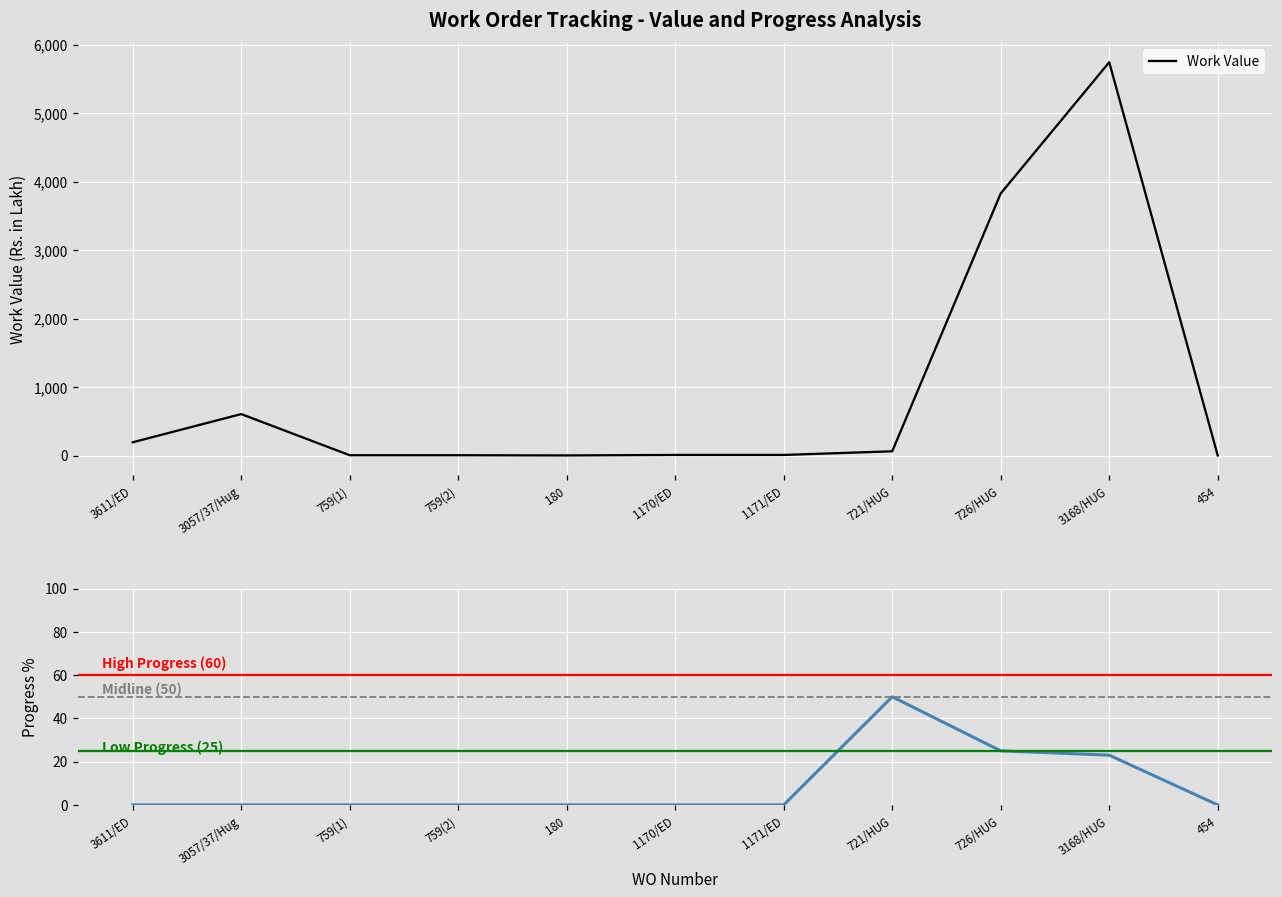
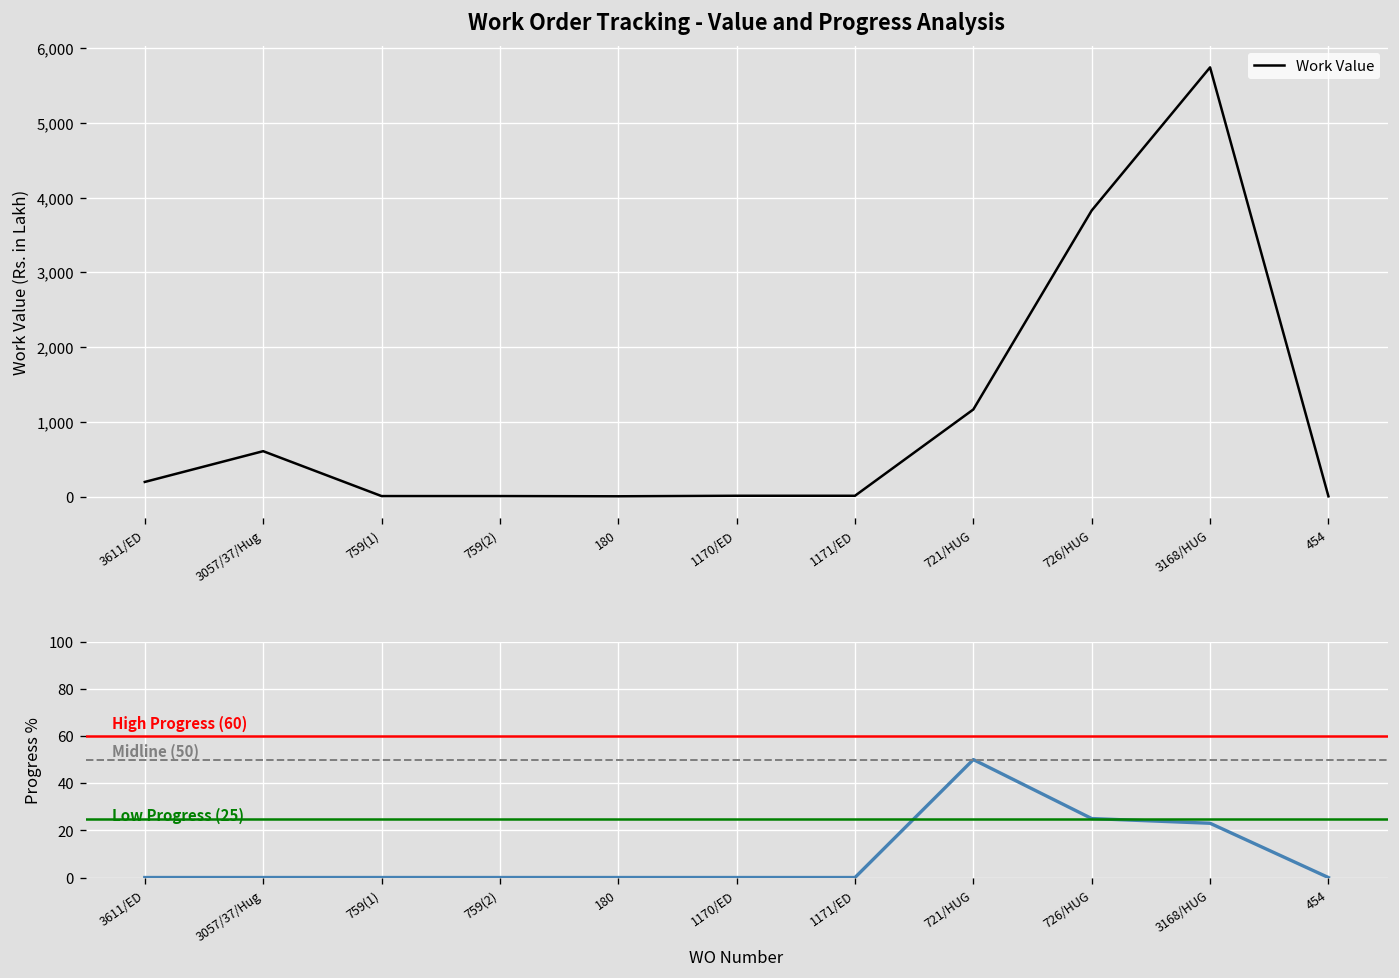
  {
    "Work Order Tracking - Value and Progress Analysis": {
      "3611/ED": "200",
      "3057/37/Hug": "600",
      "759(1)": "0",
      "759(2)": "0",
      "180": "0",
      "1170/ED": "0",
      "1171/ED": "0",
-     "721/HUG": "100",
+     "721/HUG": "1,200",
      "726/HUG": "3,800",
      "3168/HUG": "5,700",
      "454": "0"
    }
  }
